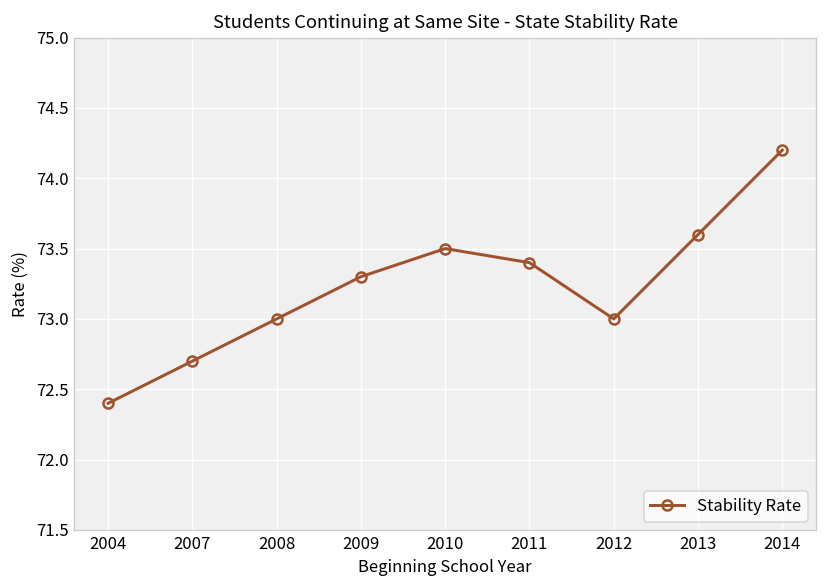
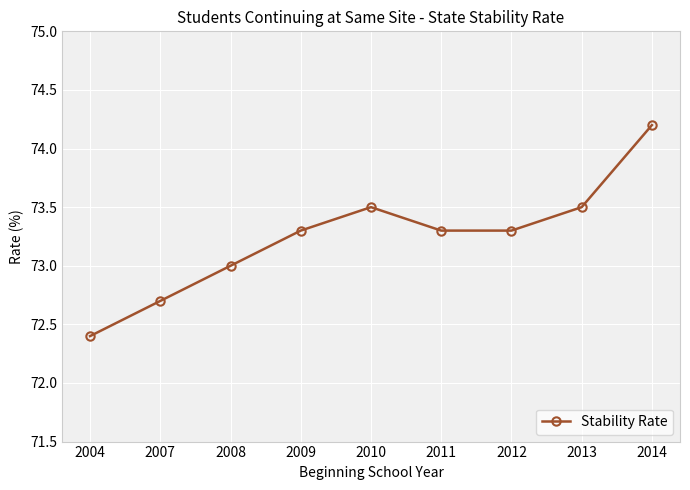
  {
    "2004": 72.4,
    "2007": 72.7,
    "2008": 73.0,
    "2009": 73.3,
    "2010": 73.5,
-   "2011": 73.4,
-   "2012": 73.0,
-   "2013": 73.6,
+   "2011": 73.3,
+   "2012": 73.3,
+   "2013": 73.5,
    "2014": 74.2
  }
